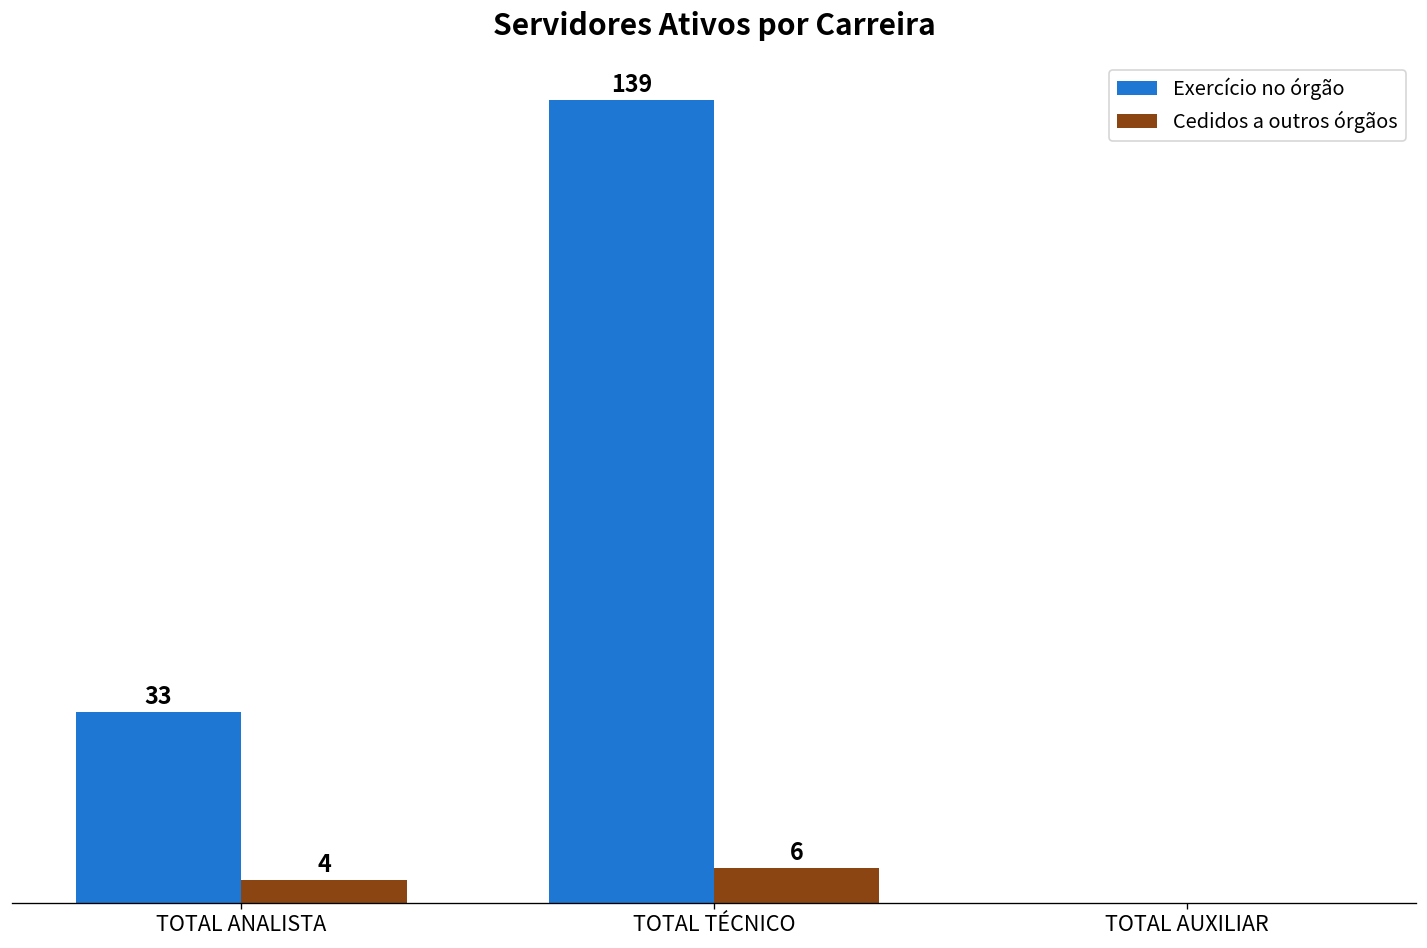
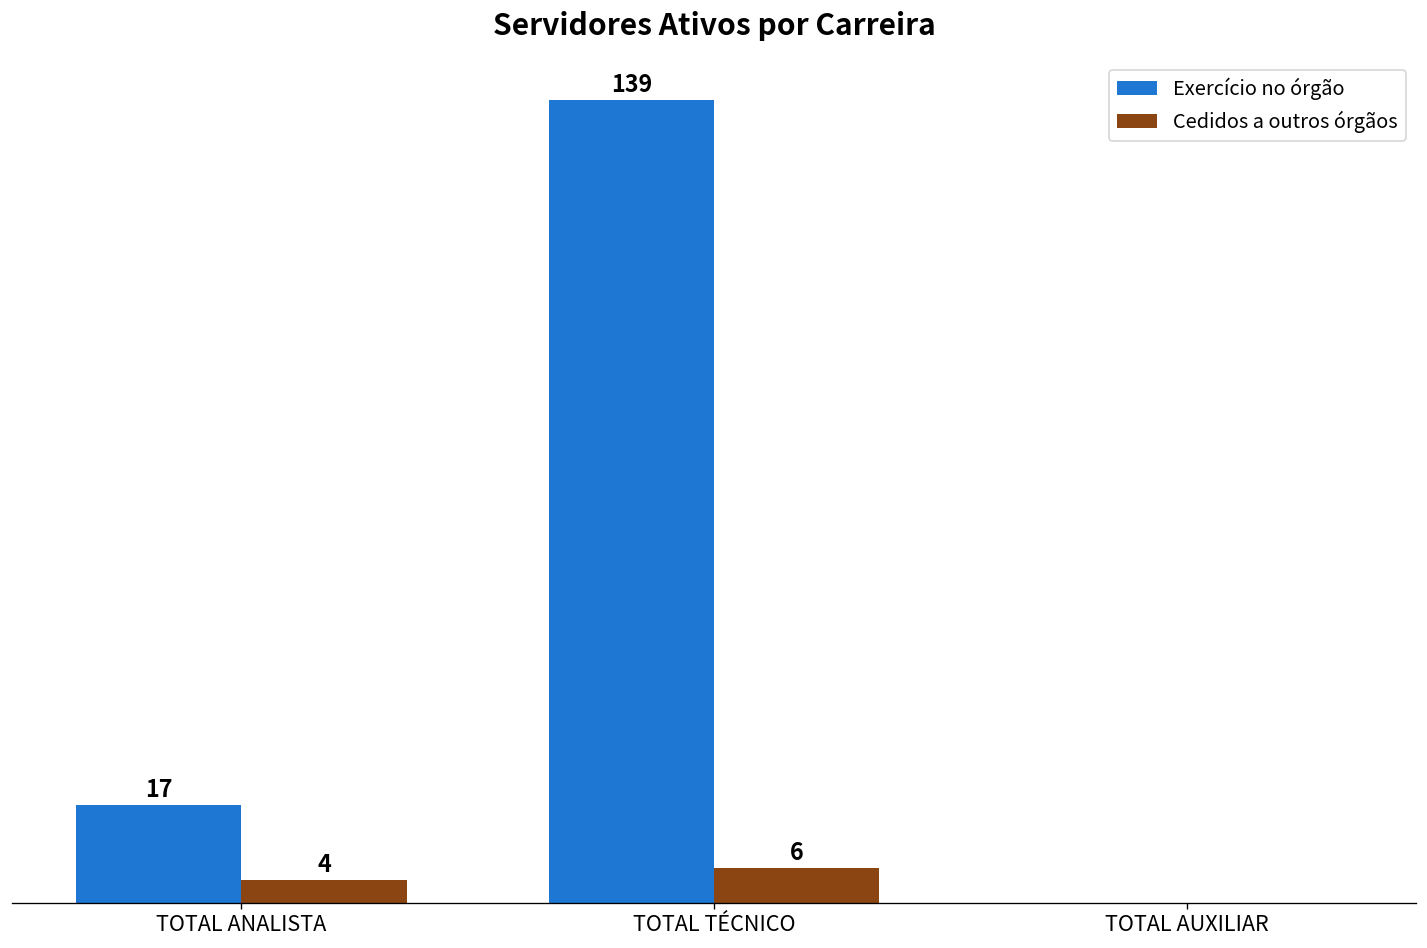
  {
    "Exercício no órgão": {
-     "TOTAL ANALISTA": 33,
+     "TOTAL ANALISTA": 17,
      "TOTAL TÉCNICO": 139
    },
    "Cedidos a outros órgãos": {
      "TOTAL ANALISTA": 4,
      "TOTAL TÉCNICO": 6
    }
  }
